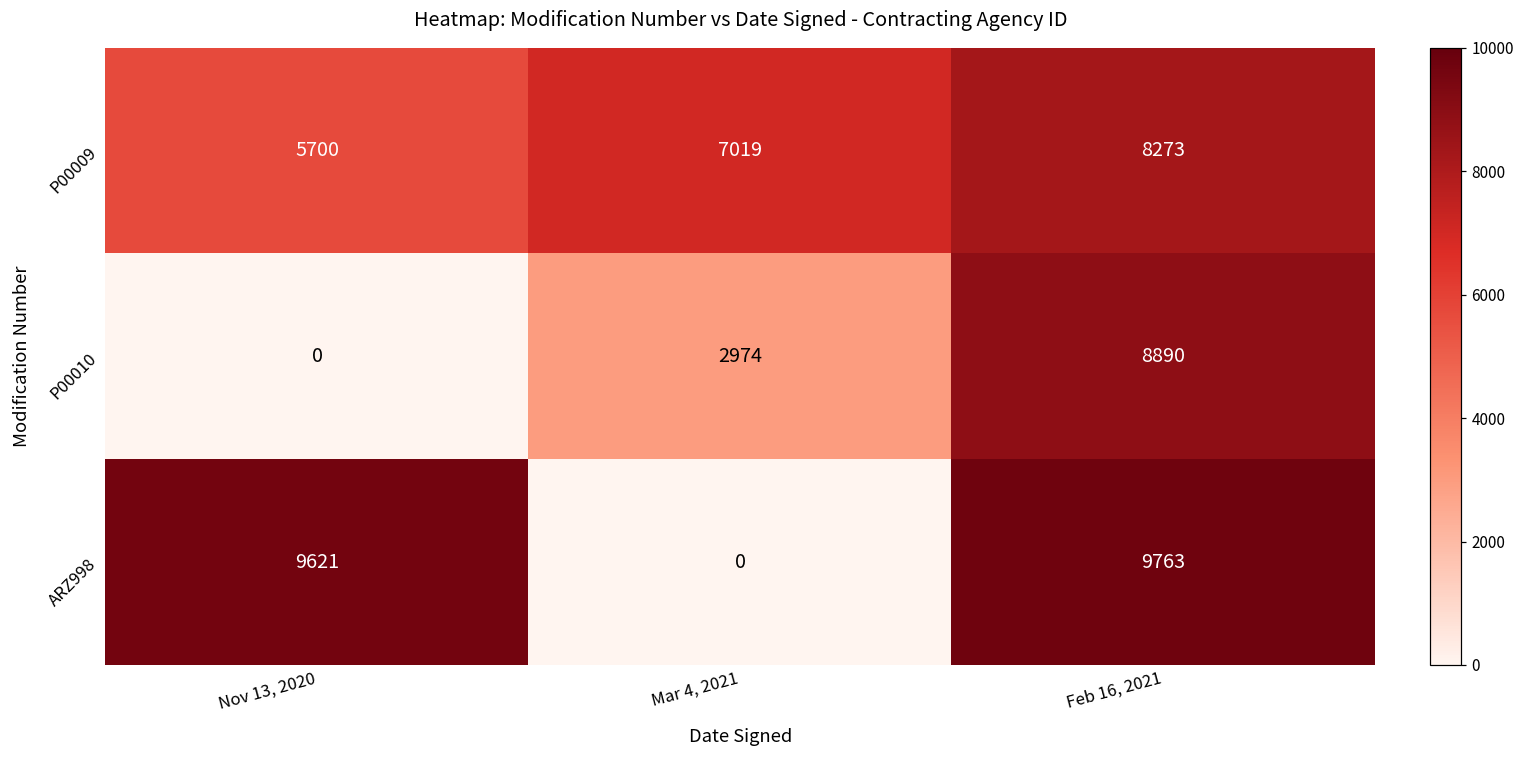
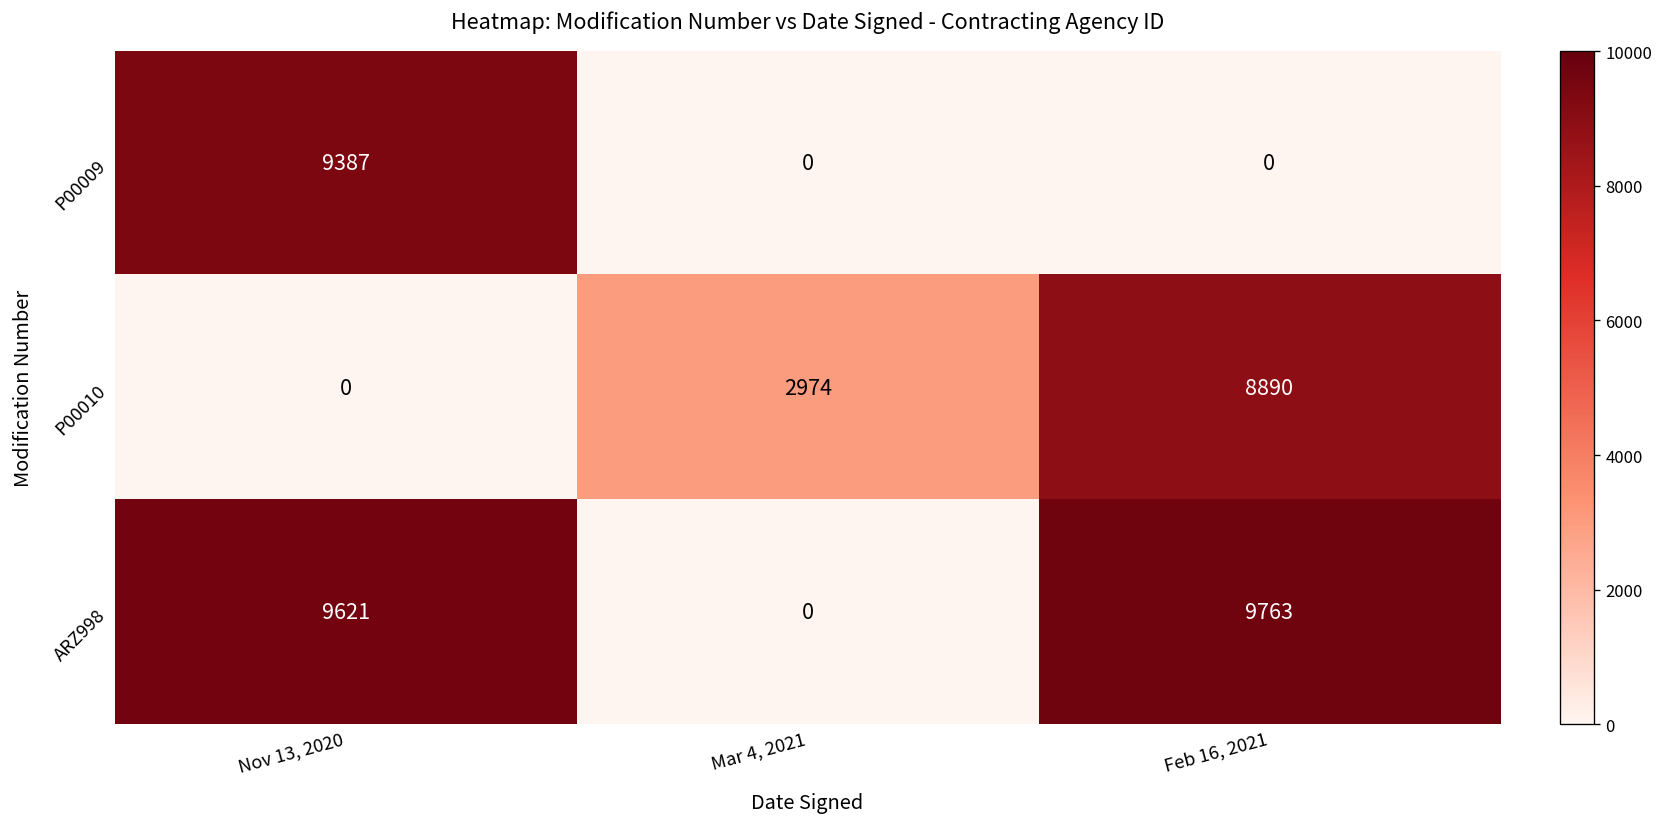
  {
    "P00009": {
-     "Nov 13, 2020": 5700,
-     "Mar 4, 2021": 7019,
-     "Feb 16, 2021": 8273
+     "Nov 13, 2020": 9387,
+     "Mar 4, 2021": 0,
+     "Feb 16, 2021": 0
    },
    "P00010": {
      "Nov 13, 2020": 0,
      "Mar 4, 2021": 2974,
      "Feb 16, 2021": 8890
    },
    "ARZ998": {
      "Nov 13, 2020": 9621,
      "Mar 4, 2021": 0,
      "Feb 16, 2021": 9763
    }
  }
